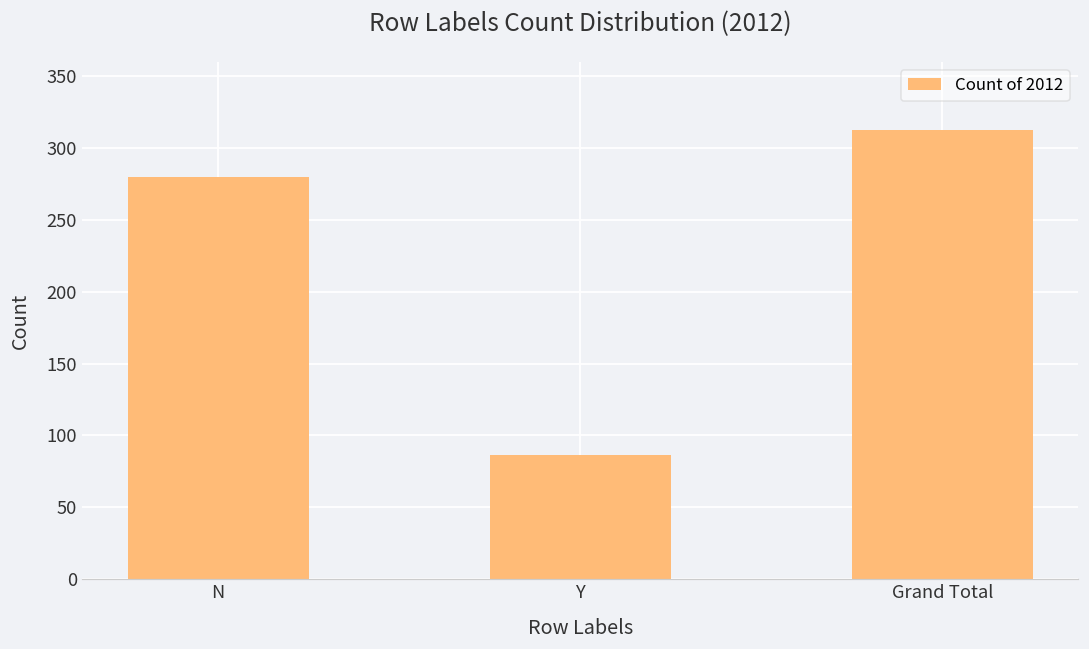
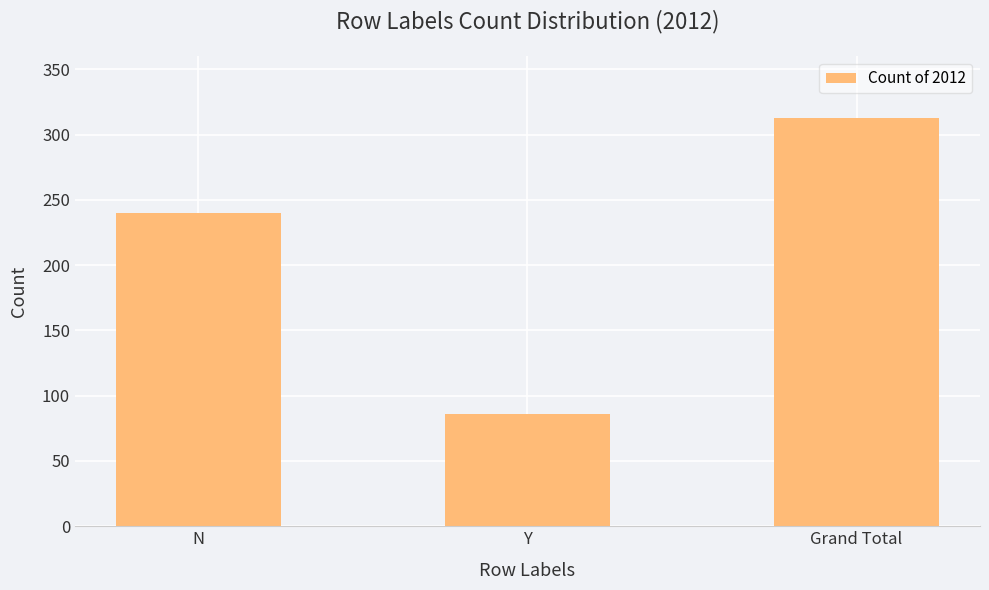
  {
-   "N": 280,
+   "N": 240,
    "Y": 86,
    "Grand Total": 313
  }
